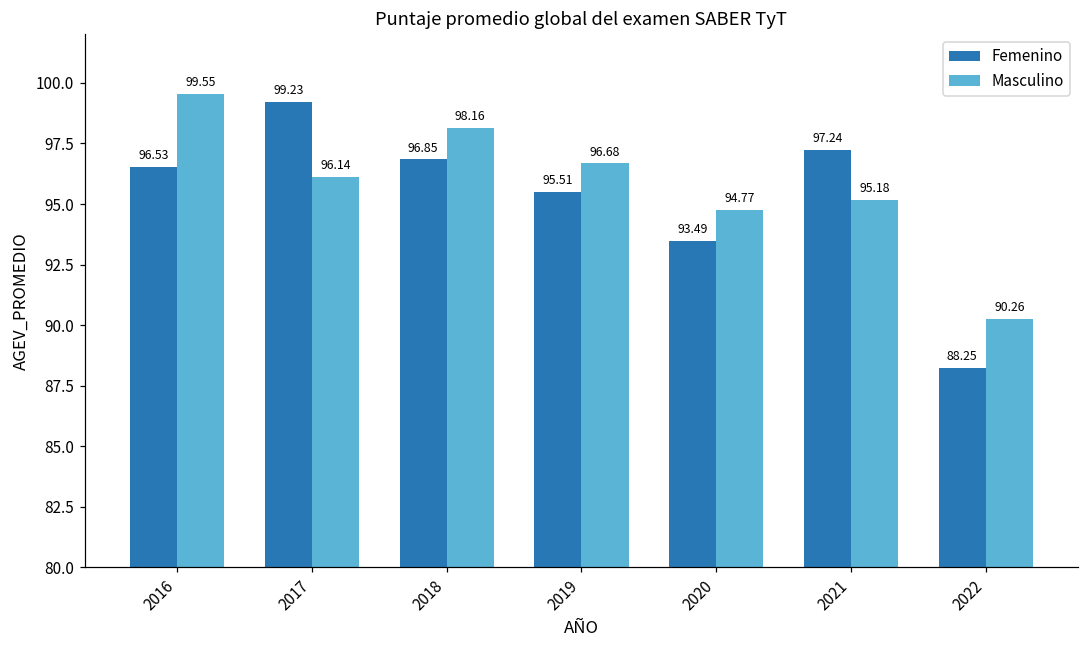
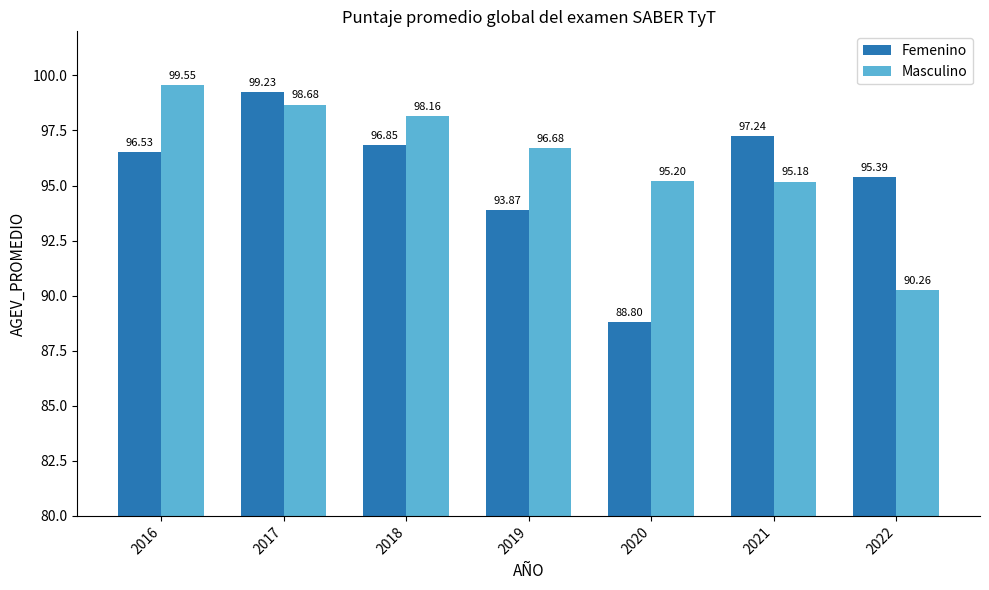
  {
    "Femenino": {
      "2016": 96.53,
      "2017": 99.23,
      "2018": 96.85,
-     "2019": 95.51,
-     "2020": 93.49,
+     "2019": 93.87,
+     "2020": 88.80,
      "2021": 97.24,
-     "2022": 88.25
+     "2022": 95.39
    },
    "Masculino": {
      "2016": 99.55,
-     "2017": 96.14,
+     "2017": 98.68,
      "2018": 98.16,
      "2019": 96.68,
-     "2020": 94.77,
+     "2020": 95.20,
      "2021": 95.18,
      "2022": 90.26
    }
  }
